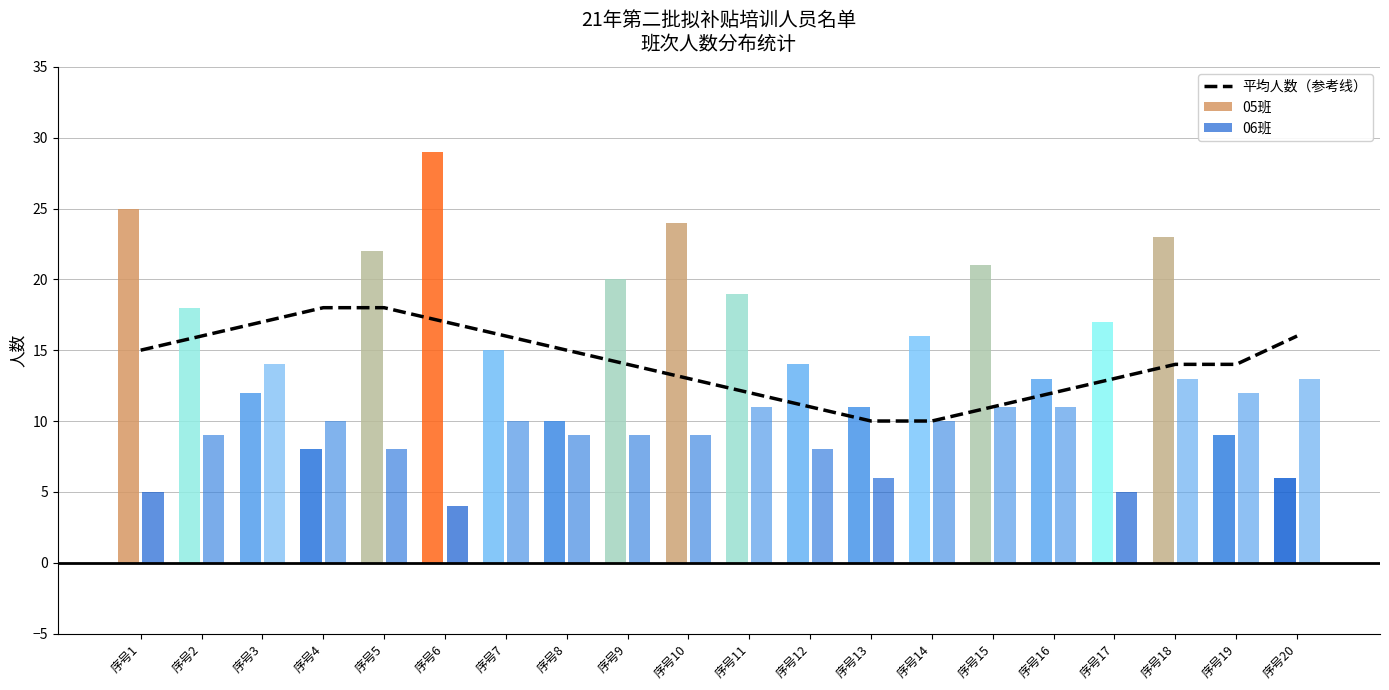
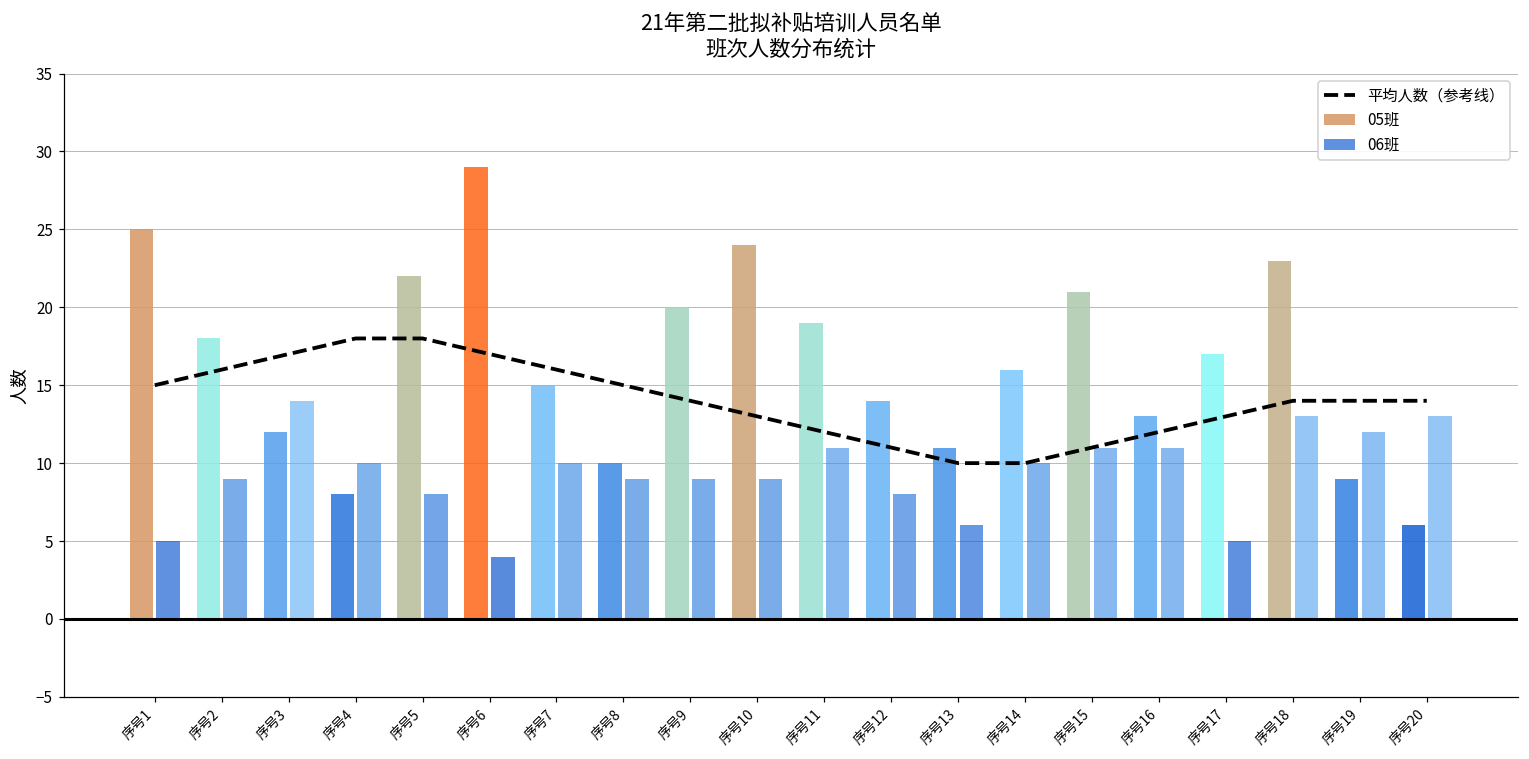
  {
    "平均人数（参考线）": {
      "序号1": 15,
      "序号2": 16,
      "序号3": 17,
      "序号4": 18,
      "序号5": 18,
      "序号6": 17,
      "序号7": 16,
      "序号8": 15,
      "序号9": 14,
      "序号10": 13,
      "序号11": 12,
      "序号12": 11,
      "序号13": 10,
      "序号14": 10,
      "序号15": 11,
      "序号16": 12,
      "序号17": 13,
      "序号18": 14,
      "序号19": 14,
-     "序号20": 16
+     "序号20": 14
    }
  }
